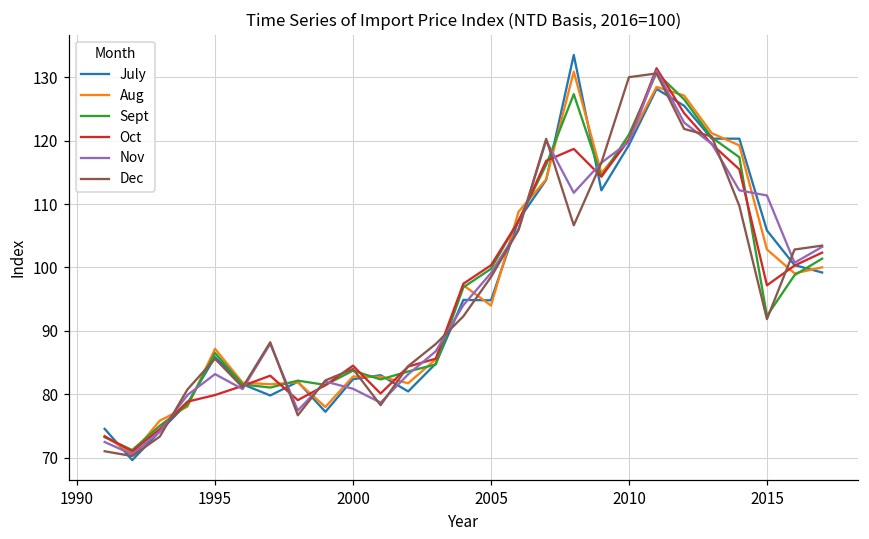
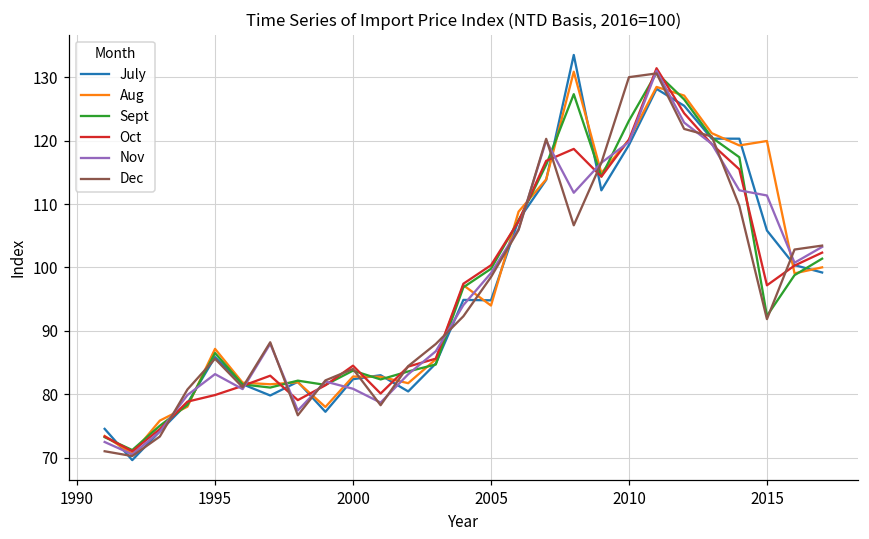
  {
    "July": {
      "2005": 95,
      "2010": 119,
      "2015": 106
    },
    "Aug": {
      "1995": 87,
      "2005": 94,
-     "2015": 103
+     "2015": 120
    },
    "Sept": {
      "1995": 87,
      "2005": 100,
-     "2010": 121,
+     "2010": 123,
      "2015": 92
    },
    "Oct": {
      "1995": 80,
      "2000": 85,
      "2005": 100,
      "2015": 97
    },
    "Nov": {
      "1995": 83,
      "2000": 81,
      "2005": 99,
      "2015": 111
    },
    "Dec": {
      "2005": 98,
      "2010": 130,
      "2015": 92
    }
  }
